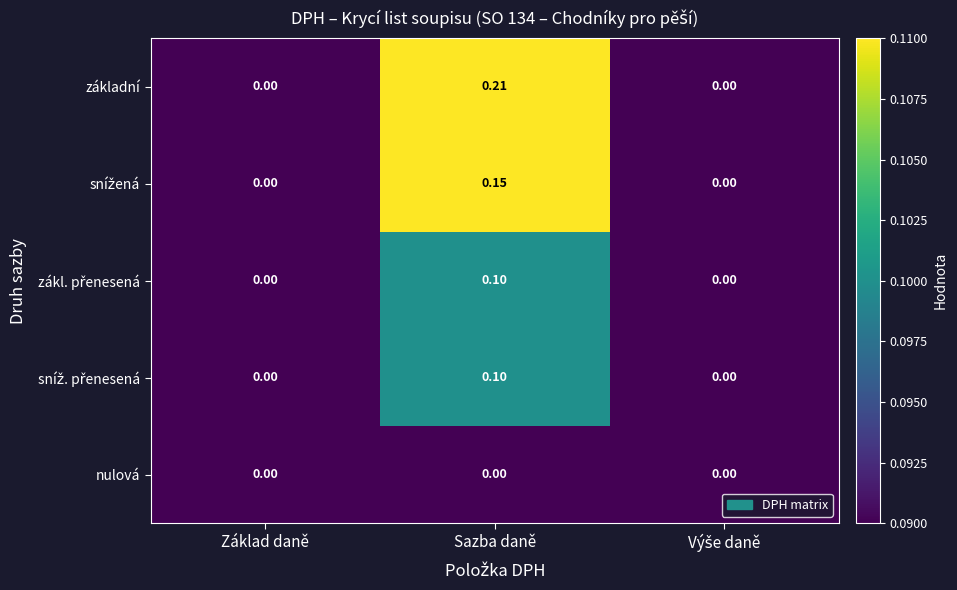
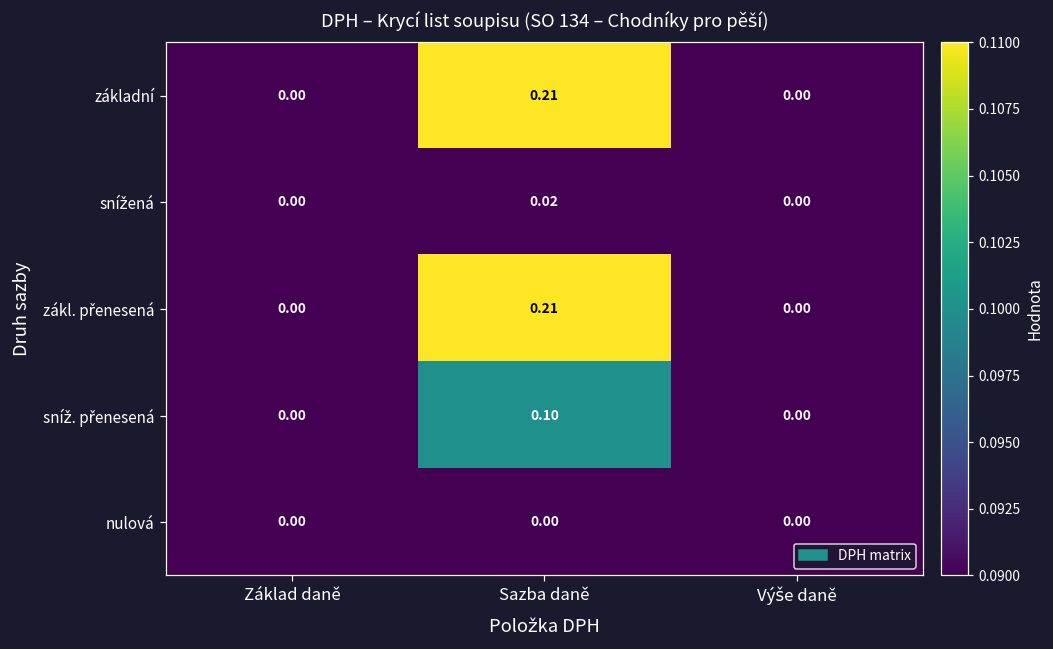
  {
    "základní": {
      "Základ daně": 0.00,
      "Sazba daně": 0.21,
      "Výše daně": 0.00
    },
    "snížená": {
      "Základ daně": 0.00,
-     "Sazba daně": 0.15,
+     "Sazba daně": 0.02,
      "Výše daně": 0.00
    },
    "zákl. přenesená": {
      "Základ daně": 0.00,
-     "Sazba daně": 0.10,
+     "Sazba daně": 0.21,
      "Výše daně": 0.00
    },
    "sníž. přenesená": {
      "Základ daně": 0.00,
      "Sazba daně": 0.10,
      "Výše daně": 0.00
    },
    "nulová": {
      "Základ daně": 0.00,
      "Sazba daně": 0.00,
      "Výše daně": 0.00
    }
  }
